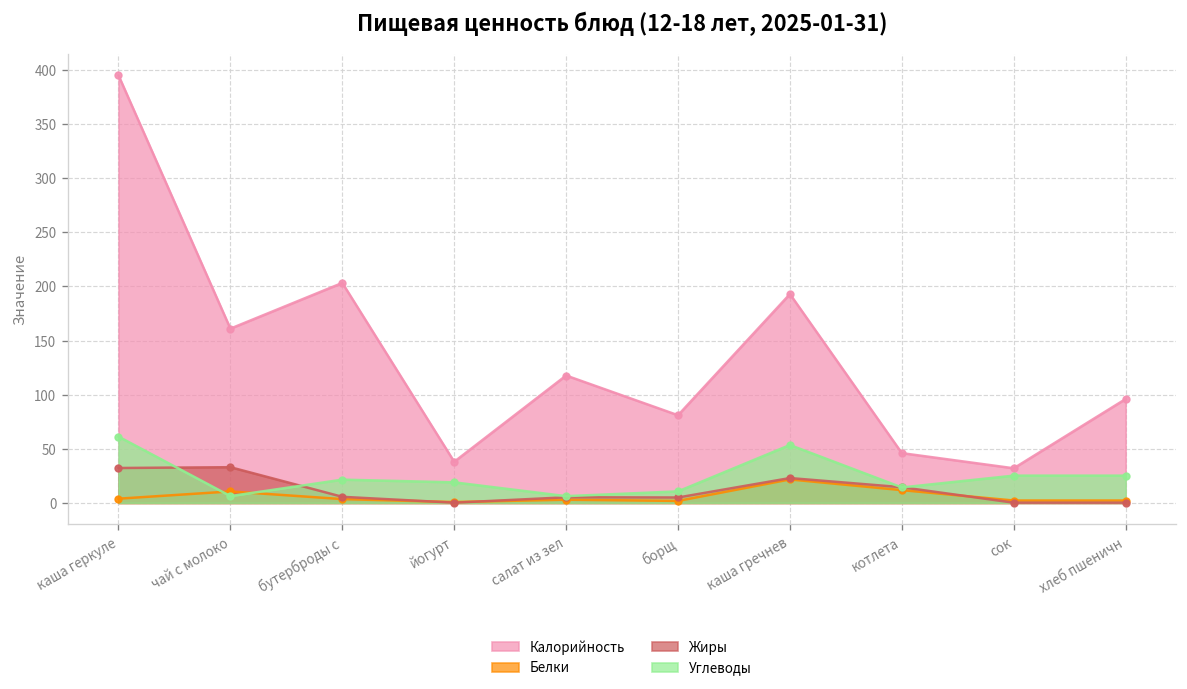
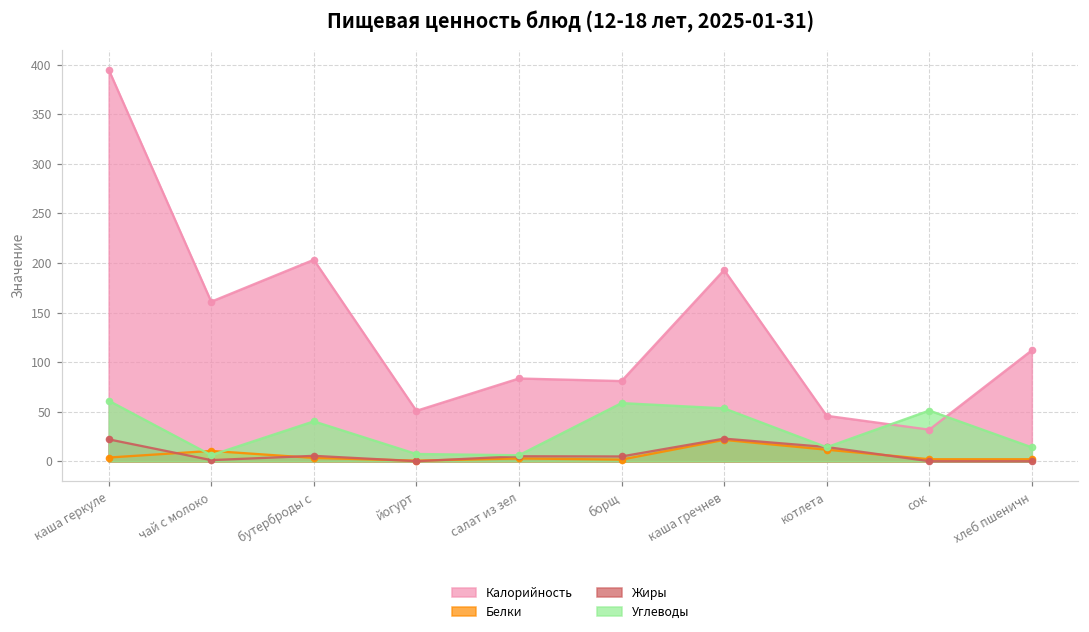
  {
    "Калорийность": {
      "каша геркуле": 400,
      "чай с молоко": 160,
      "бутерброды с": 200,
-     "йогурт": 40,
-     "салат из зел": 120,
+     "йогурт": 50,
+     "салат из зел": 80,
      "борщ": 80,
      "каша гречнев": 190,
      "котлета": 50,
      "сок": 30,
-     "хлеб пшеничн": 100
+     "хлеб пшеничн": 110
    },
    "Белки": {
      "каша геркуле": 0,
      "чай с молоко": 10,
      "борщ": 0
    },
    "Жиры": {
-     "каша геркуле": 30,
-     "чай с молоко": 30,
+     "каша геркуле": 20,
+     "чай с молоко": 0,
      "борщ": 10
    },
    "Углеводы": {
      "каша геркуле": 60,
      "чай с молоко": 10,
-     "бутерброды с": 20,
-     "йогурт": 20,
-     "борщ": 10,
+     "бутерброды с": 40,
+     "йогурт": 10,
+     "борщ": 60,
      "каша гречнев": 50,
-     "сок": 30,
-     "хлеб пшеничн": 30
+     "сок": 50,
+     "хлеб пшеничн": 10
    }
  }
